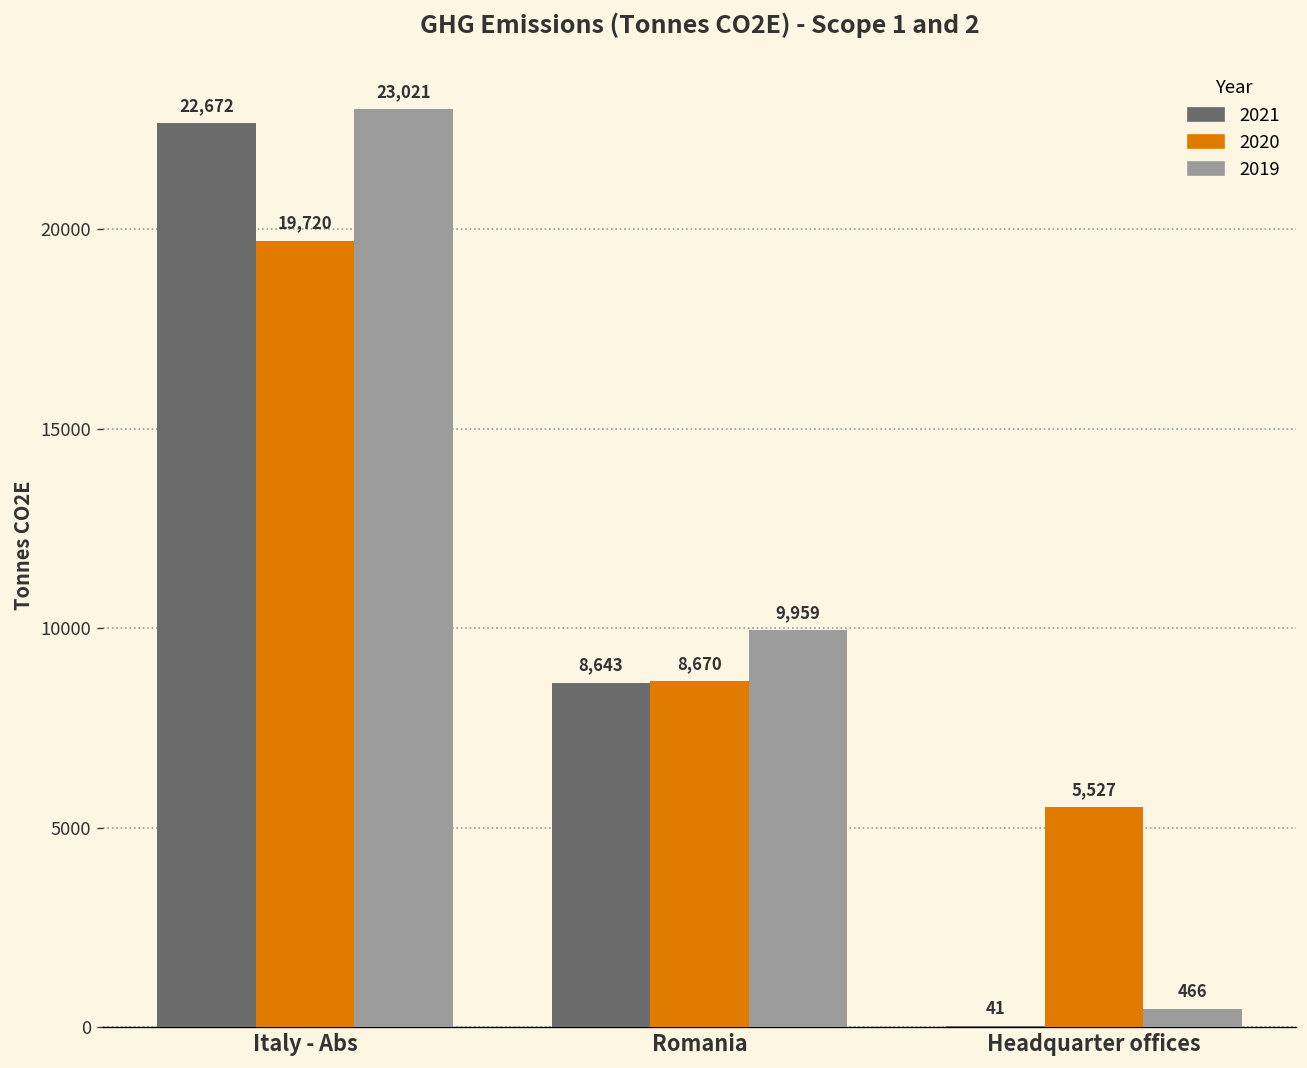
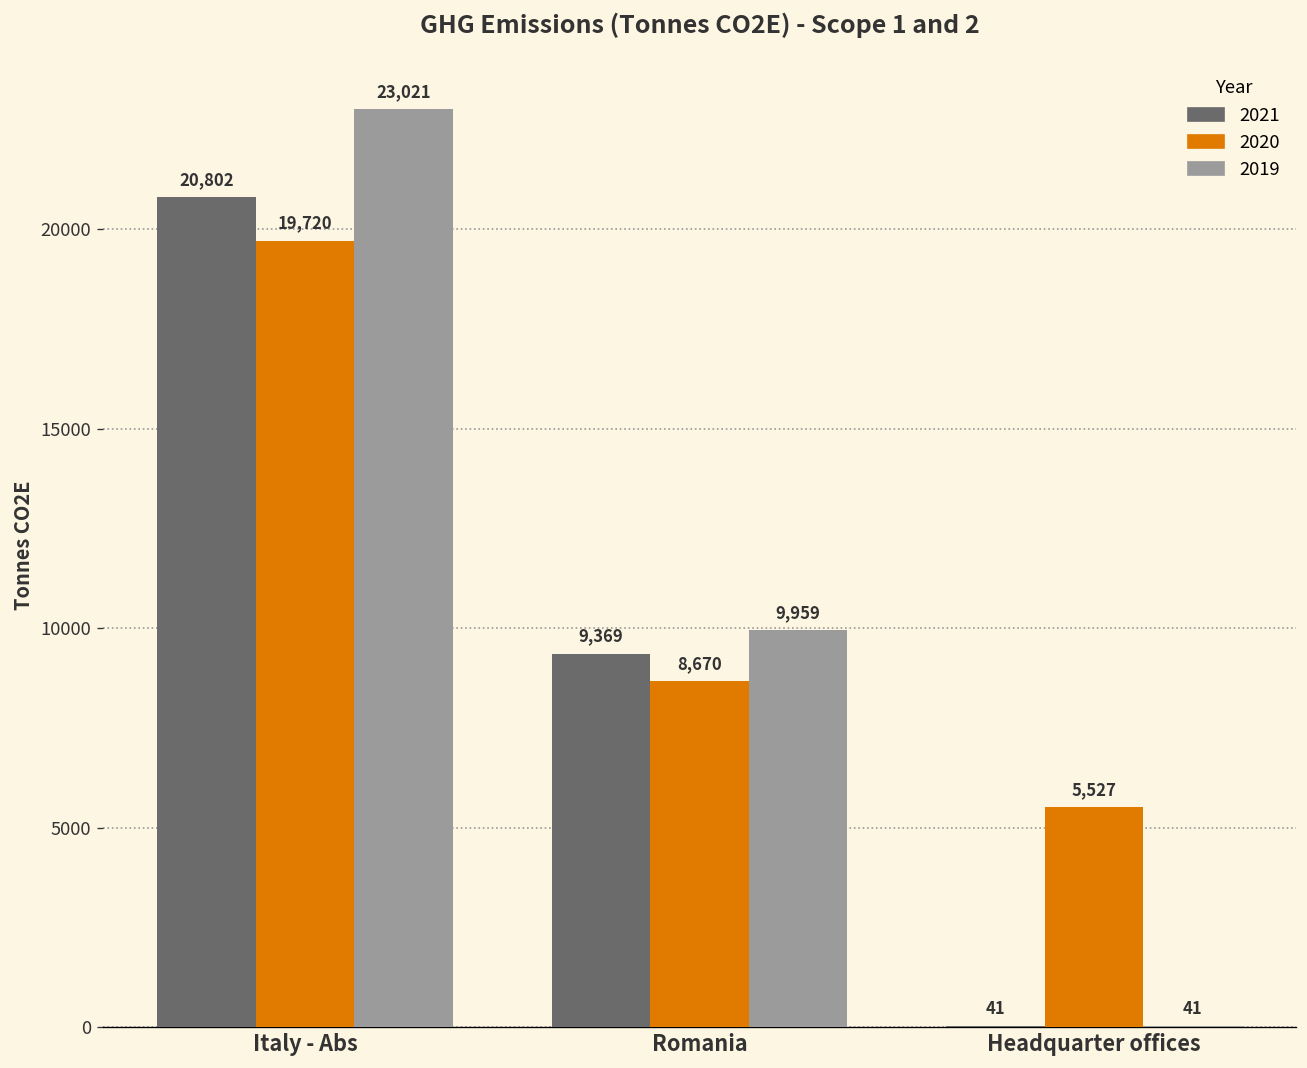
  {
    "2021": {
-     "Italy - Abs": "22,672",
-     "Romania": "8,643",
+     "Italy - Abs": "20,802",
+     "Romania": "9,369",
      "Headquarter offices": "41"
    },
    "2020": {
      "Italy - Abs": "19,720",
      "Romania": "8,670",
      "Headquarter offices": "5,527"
    },
    "2019": {
      "Italy - Abs": "23,021",
      "Romania": "9,959",
-     "Headquarter offices": "466"
+     "Headquarter offices": "41"
    }
  }
